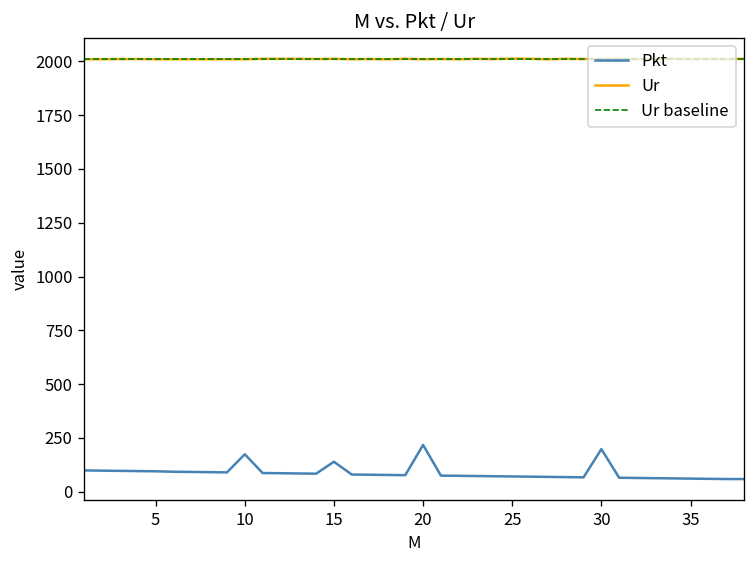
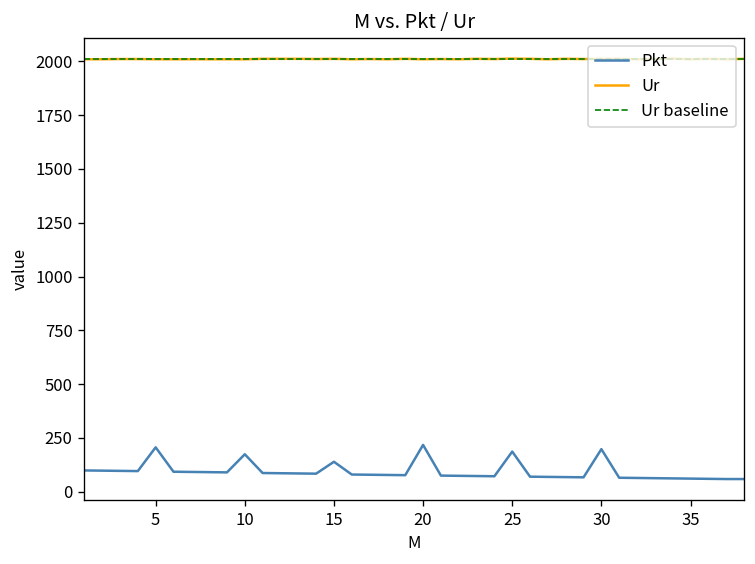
  {
    "Pkt": {
-     "5": 100,
+     "5": 210,
      "10": 170,
      "15": 140,
      "20": 220,
-     "25": 70,
+     "25": 190,
      "30": 200,
      "35": 60
    },
    "Ur": {
      "5": 2010,
      "10": 2010,
      "15": 2010,
      "20": 2010,
      "25": 2010
    }
  }
